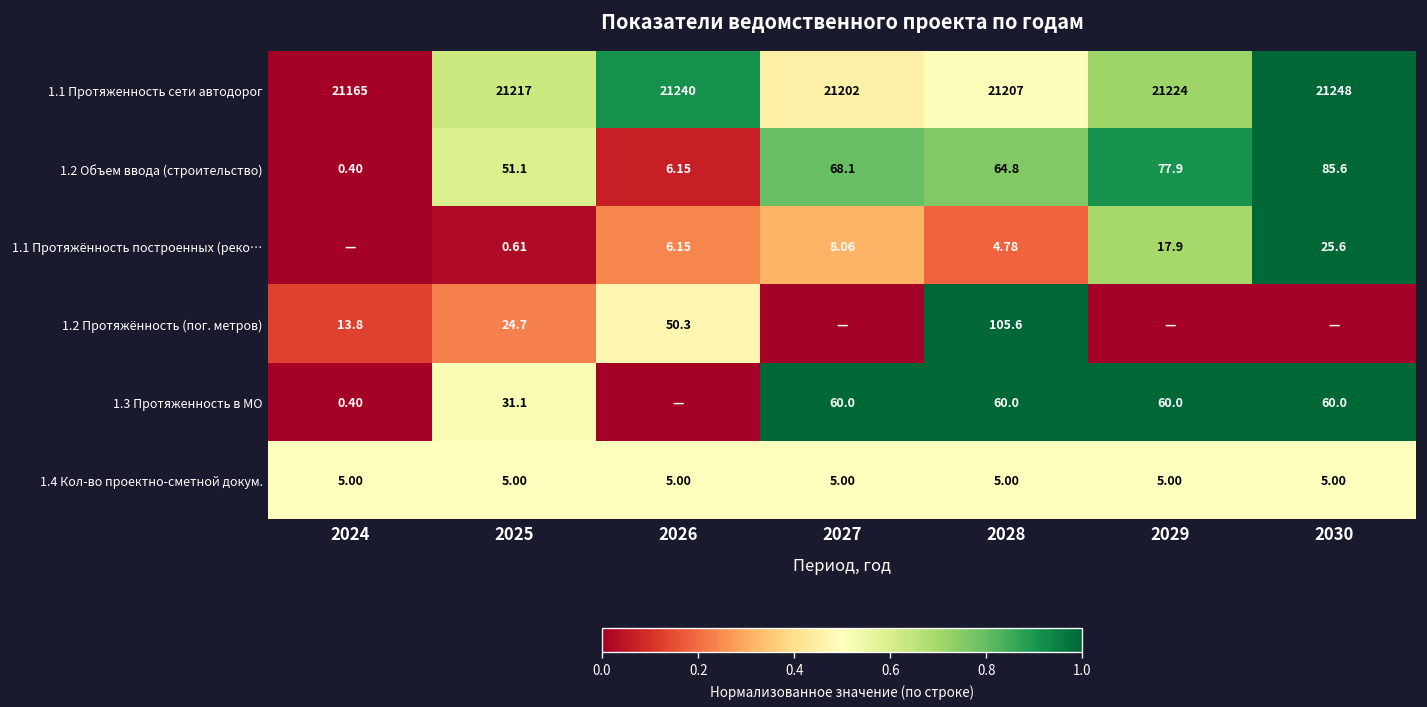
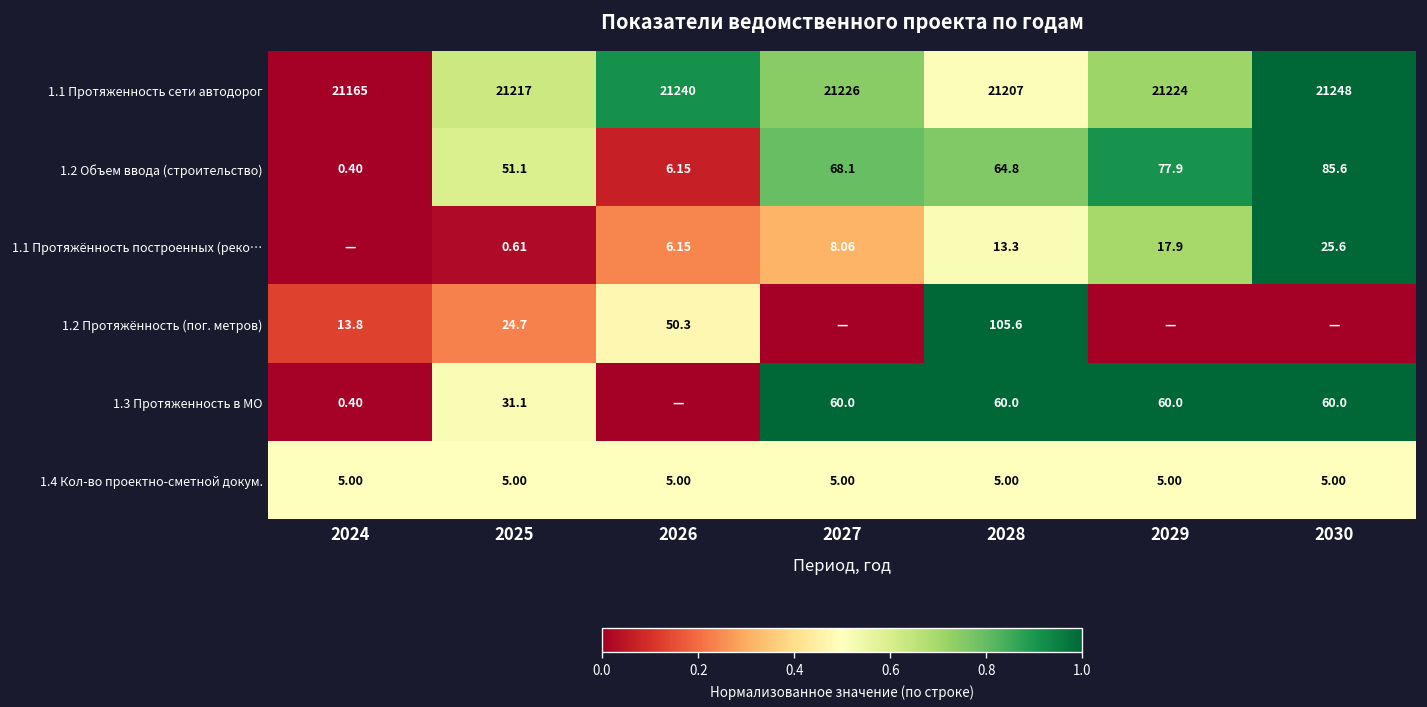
  {
    "1.1 Протяженность сети автодорог": {
      "2024": 21165,
      "2025": 21217,
      "2026": 21240,
-     "2027": 21202,
+     "2027": 21226,
      "2028": 21207,
      "2029": 21224,
      "2030": 21248
    },
    "1.2 Объем ввода (строительство)": {
      "2024": 0.40,
      "2025": 51.1,
      "2026": 6.15,
      "2027": 68.1,
      "2028": 64.8,
      "2029": 77.9,
      "2030": 85.6
    },
    "1.1 Протяжённость построенных (реко…": {
      "2025": 0.61,
      "2026": 6.15,
      "2027": 8.06,
-     "2028": 4.78,
+     "2028": 13.3,
      "2029": 17.9,
      "2030": 25.6
    },
    "1.2 Протяжённость (пог. метров)": {
      "2024": 13.8,
      "2025": 24.7,
      "2026": 50.3,
      "2028": 105.6
    },
    "1.3 Протяженность в МО": {
      "2024": 0.40,
      "2025": 31.1,
      "2027": 60.0,
      "2028": 60.0,
      "2029": 60.0,
      "2030": 60.0
    },
    "1.4 Кол-во проектно-сметной докум.": {
      "2024": 5.00,
      "2025": 5.00,
      "2026": 5.00,
      "2027": 5.00,
      "2028": 5.00,
      "2029": 5.00,
      "2030": 5.00
    }
  }
